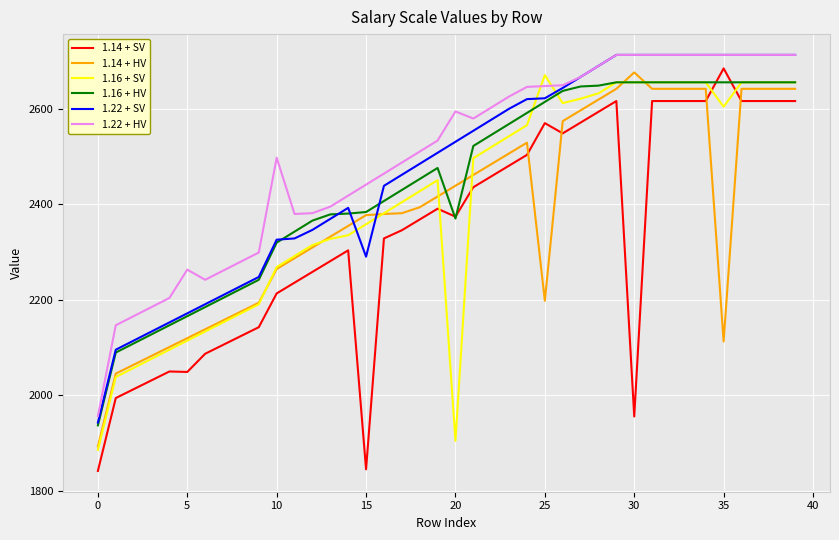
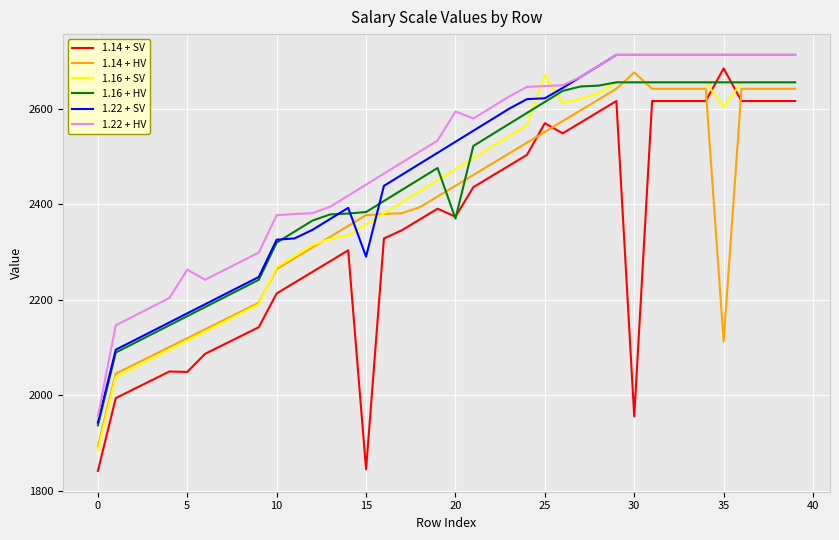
  {
    "1.14 + SV": {
      "0": 1840,
      "5": 2050,
      "10": 2210,
      "15": 1850,
      "25": 2570,
      "30": 1960,
      "35": 2680
    },
    "1.14 + HV": {
      "0": 1890,
      "15": 2380,
      "20": 2440,
-     "25": 2200,
+     "25": 2550,
      "30": 2680,
      "35": 2110
    },
    "1.16 + SV": {
      "0": 1890,
      "15": 2360,
-     "20": 1900,
+     "20": 2470,
      "25": 2670,
      "35": 2600
    },
    "1.16 + HV": {
      "0": 1940,
      "5": 2170,
      "10": 2320,
      "15": 2380,
      "25": 2610,
      "35": 2660
    },
    "1.22 + SV": {
      "0": 1940,
      "5": 2170,
      "10": 2330,
      "15": 2290,
      "20": 2530,
      "25": 2620
    },
    "1.22 + HV": {
      "0": 1960,
      "5": 2260,
-     "10": 2500,
+     "10": 2380,
      "15": 2440,
      "20": 2590,
      "25": 2650
    }
  }
